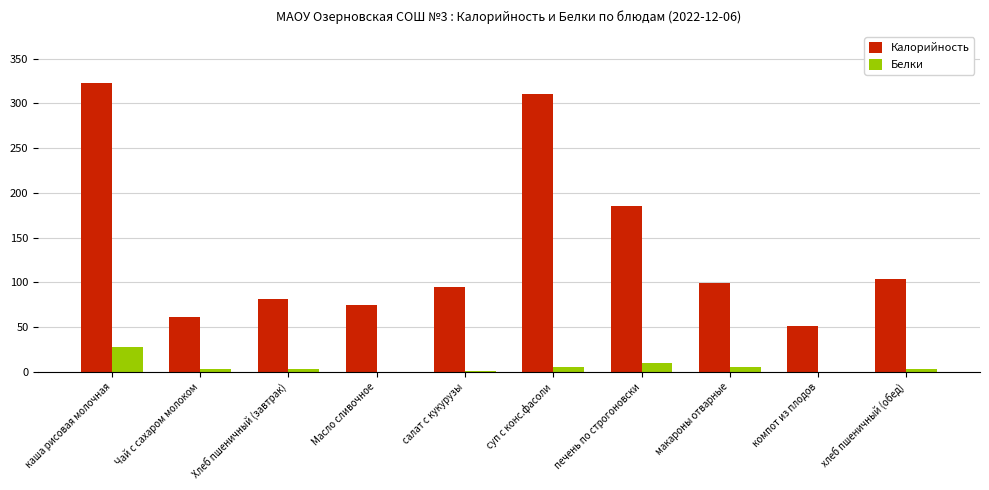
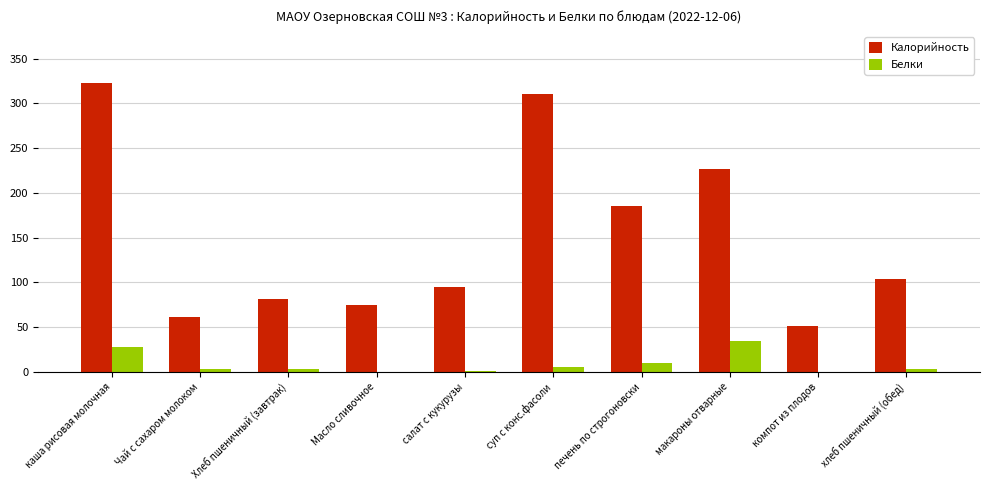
  {
    "Калорийность": {
      "каша рисовая молочная": 320,
      "Чай с сахаром молоком": 60,
      "Хлеб пшеничный (завтрак)": 80,
      "Масло сливочное": 80,
      "салат с кукурузы": 100,
      "суп с конс.фасоли": 310,
      "печень по строгоновски": 190,
-     "макароны отварные": 100,
+     "макароны отварные": 230,
      "компот из плодов": 50,
      "хлеб пшеничный (обед)": 100
    },
    "Белки": {
      "каша рисовая молочная": 30,
      "Чай с сахаром молоком": 0,
      "Хлеб пшеничный (завтрак)": 0,
      "Масло сливочное": 0,
      "суп с конс.фасоли": 10,
      "печень по строгоновски": 10,
-     "макароны отварные": 10,
+     "макароны отварные": 40,
      "компот из плодов": 0,
      "хлеб пшеничный (обед)": 0
    }
  }
